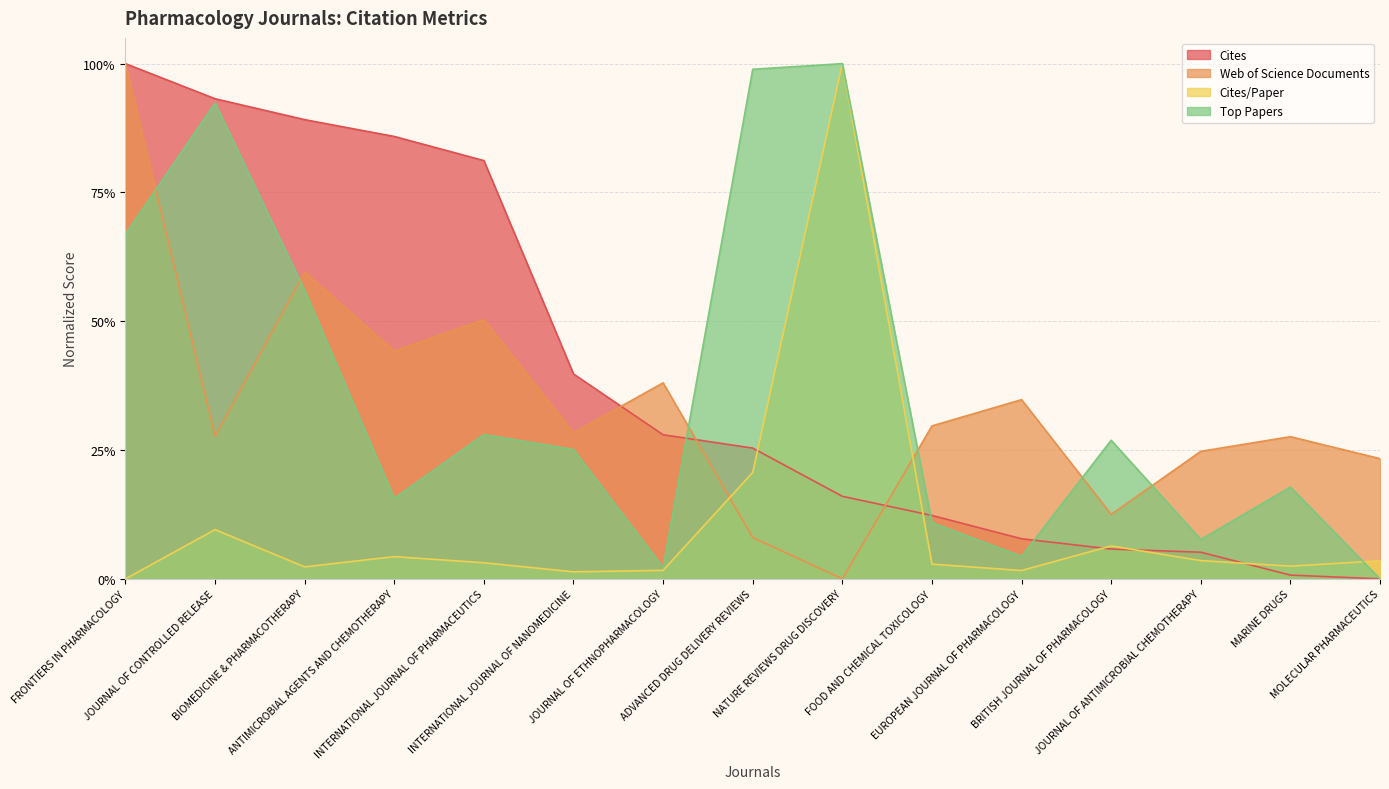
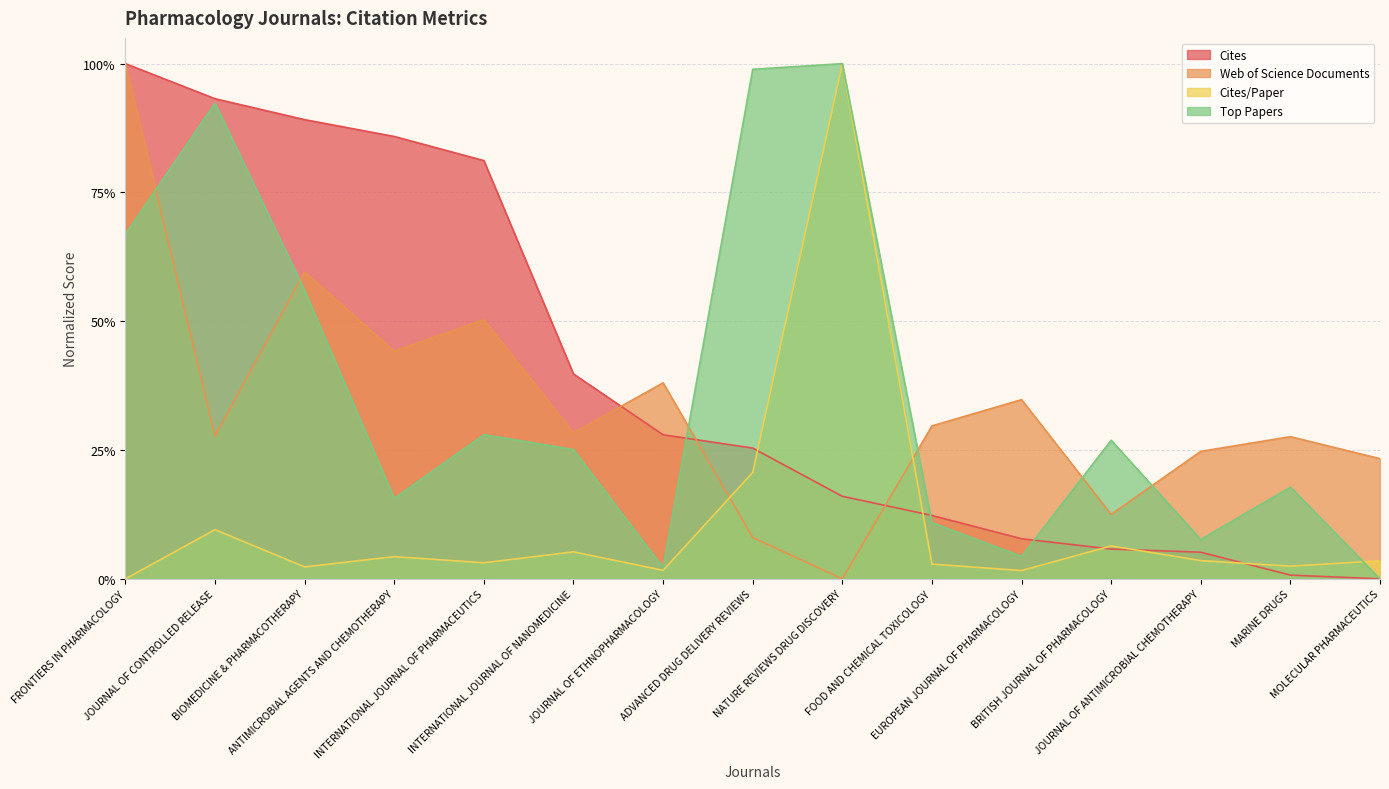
  {
    "Cites": {
      "JOURNAL OF CONTROLLED RELEASE": "93%",
      "BIOMEDICINE & PHARMACOTHERAPY": "89%",
      "ANTIMICROBIAL AGENTS AND CHEMOTHERAPY": "86%",
      "INTERNATIONAL JOURNAL OF PHARMACEUTICS": "81%",
      "INTERNATIONAL JOURNAL OF NANOMEDICINE": "40%",
      "JOURNAL OF ETHNOPHARMACOLOGY": "28%",
      "ADVANCED DRUG DELIVERY REVIEWS": "25%",
      "NATURE REVIEWS DRUG DISCOVERY": "16%",
      "FOOD AND CHEMICAL TOXICOLOGY": "12%",
      "EUROPEAN JOURNAL OF PHARMACOLOGY": "8%",
      "BRITISH JOURNAL OF PHARMACOLOGY": "6%",
      "JOURNAL OF ANTIMICROBIAL CHEMOTHERAPY": "5%",
      "MARINE DRUGS": "1%"
    },
    "Web of Science Documents": {
      "JOURNAL OF CONTROLLED RELEASE": "28%",
      "BIOMEDICINE & PHARMACOTHERAPY": "60%",
      "ANTIMICROBIAL AGENTS AND CHEMOTHERAPY": "44%",
      "INTERNATIONAL JOURNAL OF PHARMACEUTICS": "50%",
      "INTERNATIONAL JOURNAL OF NANOMEDICINE": "28%",
      "JOURNAL OF ETHNOPHARMACOLOGY": "38%",
      "ADVANCED DRUG DELIVERY REVIEWS": "8%",
      "NATURE REVIEWS DRUG DISCOVERY": "0%",
      "FOOD AND CHEMICAL TOXICOLOGY": "30%",
      "EUROPEAN JOURNAL OF PHARMACOLOGY": "35%",
      "BRITISH JOURNAL OF PHARMACOLOGY": "13%",
      "JOURNAL OF ANTIMICROBIAL CHEMOTHERAPY": "25%",
      "MARINE DRUGS": "28%",
      "MOLECULAR PHARMACEUTICS": "23%"
    },
    "Cites/Paper": {
      "FRONTIERS IN PHARMACOLOGY": "0%",
      "JOURNAL OF CONTROLLED RELEASE": "10%",
      "BIOMEDICINE & PHARMACOTHERAPY": "2%",
      "ANTIMICROBIAL AGENTS AND CHEMOTHERAPY": "4%",
      "INTERNATIONAL JOURNAL OF PHARMACEUTICS": "3%",
-     "INTERNATIONAL JOURNAL OF NANOMEDICINE": "1%",
+     "INTERNATIONAL JOURNAL OF NANOMEDICINE": "5%",
      "JOURNAL OF ETHNOPHARMACOLOGY": "2%",
      "ADVANCED DRUG DELIVERY REVIEWS": "21%",
      "FOOD AND CHEMICAL TOXICOLOGY": "3%",
      "EUROPEAN JOURNAL OF PHARMACOLOGY": "2%",
      "BRITISH JOURNAL OF PHARMACOLOGY": "6%",
      "JOURNAL OF ANTIMICROBIAL CHEMOTHERAPY": "4%",
      "MARINE DRUGS": "2%",
      "MOLECULAR PHARMACEUTICS": "4%"
    },
    "Top Papers": {
      "FRONTIERS IN PHARMACOLOGY": "67%",
      "JOURNAL OF CONTROLLED RELEASE": "92%",
      "BIOMEDICINE & PHARMACOTHERAPY": "56%",
      "ANTIMICROBIAL AGENTS AND CHEMOTHERAPY": "16%",
      "INTERNATIONAL JOURNAL OF PHARMACEUTICS": "28%",
      "INTERNATIONAL JOURNAL OF NANOMEDICINE": "25%",
      "JOURNAL OF ETHNOPHARMACOLOGY": "2%",
      "ADVANCED DRUG DELIVERY REVIEWS": "99%",
      "FOOD AND CHEMICAL TOXICOLOGY": "11%",
      "EUROPEAN JOURNAL OF PHARMACOLOGY": "4%",
      "BRITISH JOURNAL OF PHARMACOLOGY": "27%",
      "JOURNAL OF ANTIMICROBIAL CHEMOTHERAPY": "8%",
      "MARINE DRUGS": "18%"
    }
  }
